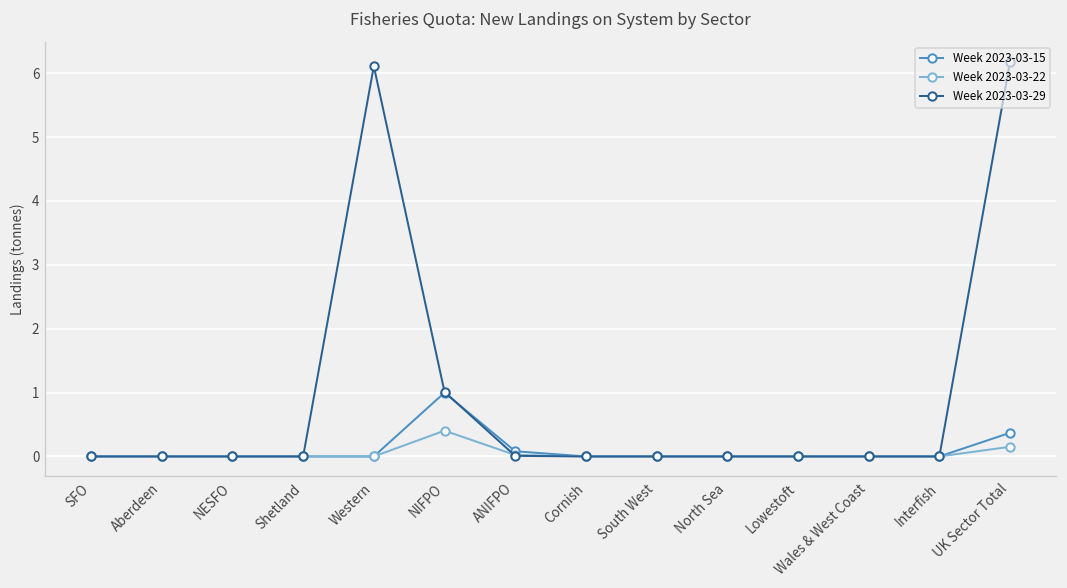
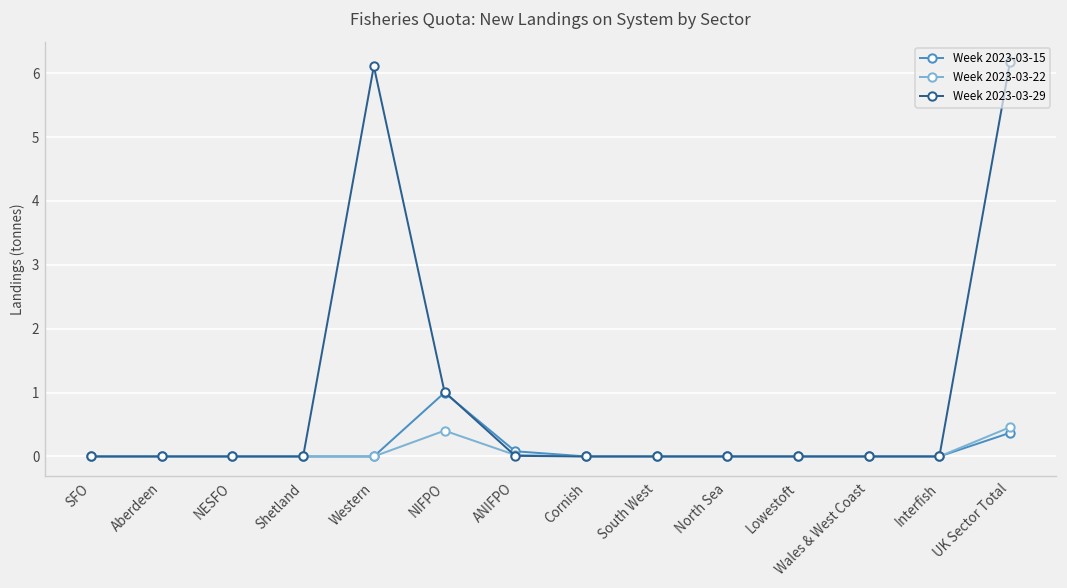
  {
    "Week 2023-03-15": {
      "ANIFPO": 0.1,
      "UK Sector Total": 0.4
    },
    "Week 2023-03-22": {
      "NIFPO": 0.4,
-     "UK Sector Total": 0.2
+     "UK Sector Total": 0.5
    },
    "Week 2023-03-29": {
      "Western": 6.1
    }
  }
